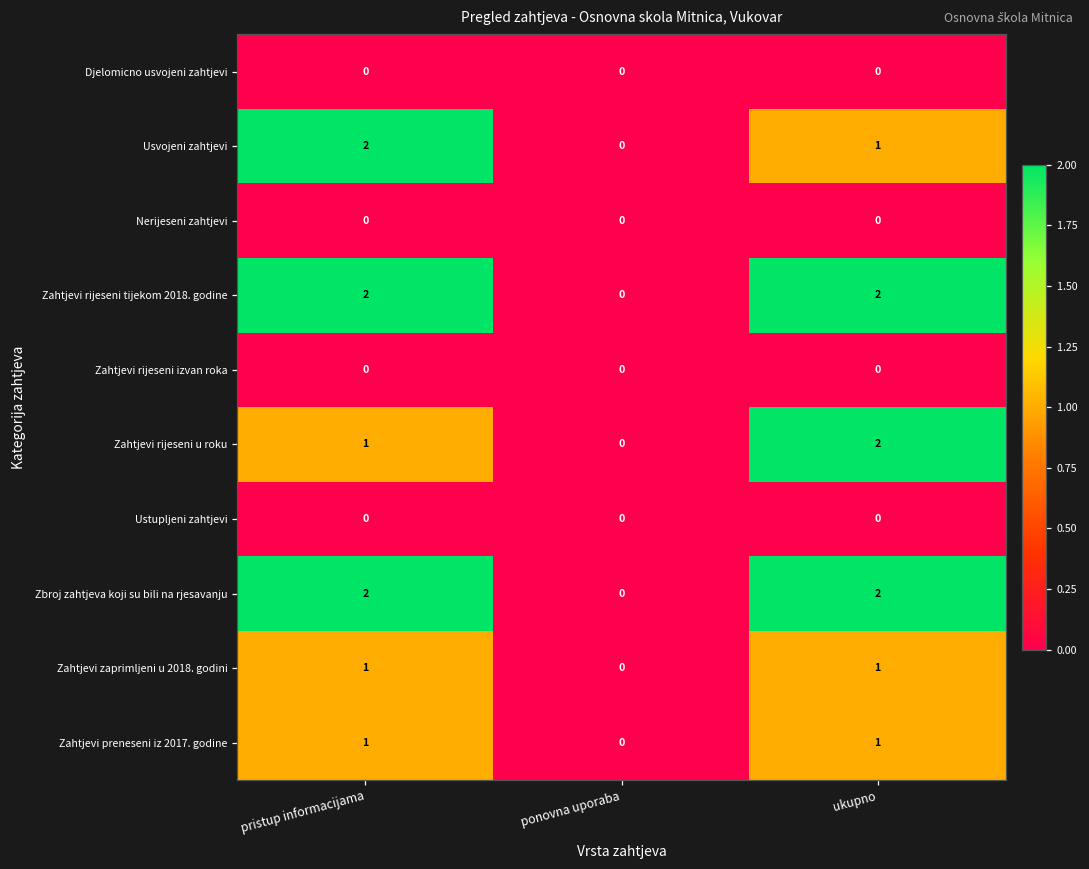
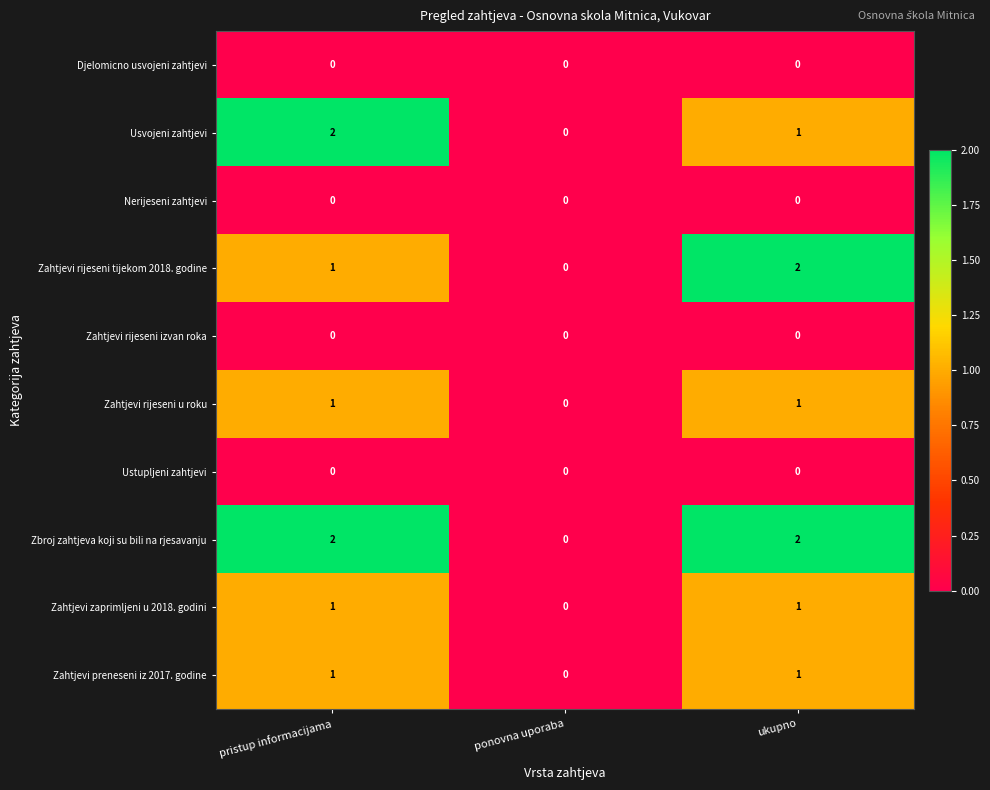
  {
    "Djelomicno usvojeni zahtjevi": {
      "pristup informacijama": 0,
      "ponovna uporaba": 0,
      "ukupno": 0
    },
    "Usvojeni zahtjevi": {
      "pristup informacijama": 2,
      "ponovna uporaba": 0,
      "ukupno": 1
    },
    "Nerijeseni zahtjevi": {
      "pristup informacijama": 0,
      "ponovna uporaba": 0,
      "ukupno": 0
    },
    "Zahtjevi rijeseni tijekom 2018. godine": {
-     "pristup informacijama": 2,
+     "pristup informacijama": 1,
      "ponovna uporaba": 0,
      "ukupno": 2
    },
    "Zahtjevi rijeseni izvan roka": {
      "pristup informacijama": 0,
      "ponovna uporaba": 0,
      "ukupno": 0
    },
    "Zahtjevi rijeseni u roku": {
      "pristup informacijama": 1,
      "ponovna uporaba": 0,
-     "ukupno": 2
+     "ukupno": 1
    },
    "Ustupljeni zahtjevi": {
      "pristup informacijama": 0,
      "ponovna uporaba": 0,
      "ukupno": 0
    },
    "Zbroj zahtjeva koji su bili na rjesavanju": {
      "pristup informacijama": 2,
      "ponovna uporaba": 0,
      "ukupno": 2
    },
    "Zahtjevi zaprimljeni u 2018. godini": {
      "pristup informacijama": 1,
      "ponovna uporaba": 0,
      "ukupno": 1
    },
    "Zahtjevi preneseni iz 2017. godine": {
      "pristup informacijama": 1,
      "ponovna uporaba": 0,
      "ukupno": 1
    }
  }
